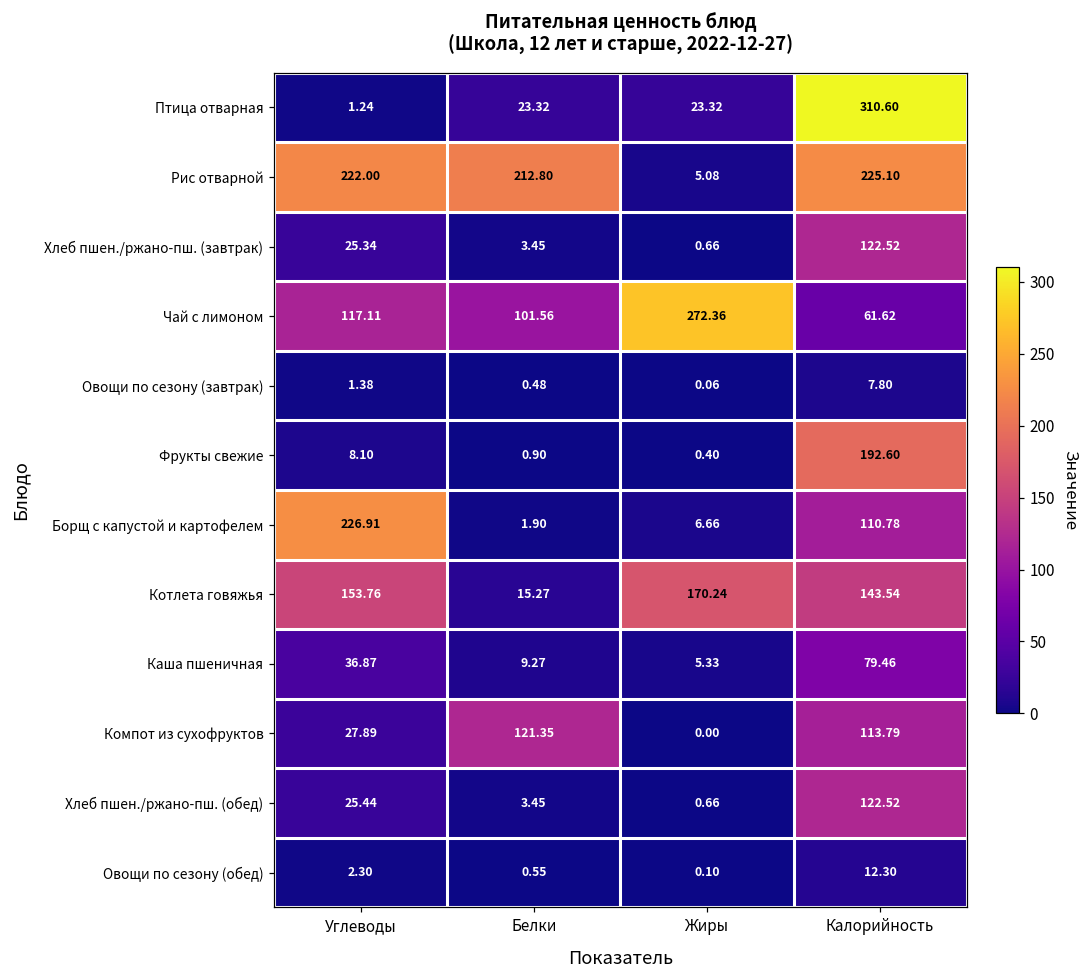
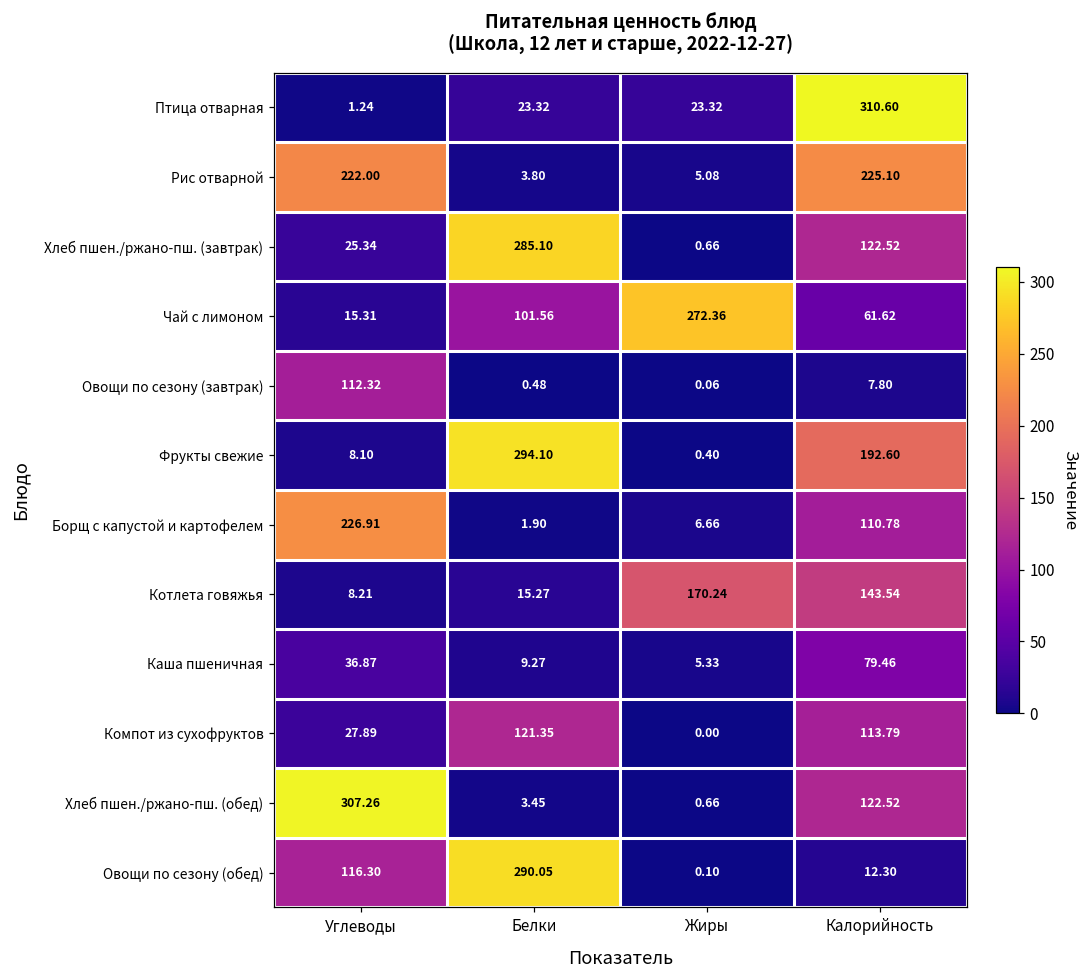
  {
    "Птица отварная": {
      "Углеводы": 1.24,
      "Белки": 23.32,
      "Жиры": 23.32,
      "Калорийность": 310.60
    },
    "Рис отварной": {
      "Углеводы": 222.00,
-     "Белки": 212.80,
+     "Белки": 3.80,
      "Жиры": 5.08,
      "Калорийность": 225.10
    },
    "Хлеб пшен./ржано-пш. (завтрак)": {
      "Углеводы": 25.34,
-     "Белки": 3.45,
+     "Белки": 285.10,
      "Жиры": 0.66,
      "Калорийность": 122.52
    },
    "Чай с лимоном": {
-     "Углеводы": 117.11,
+     "Углеводы": 15.31,
      "Белки": 101.56,
      "Жиры": 272.36,
      "Калорийность": 61.62
    },
    "Овощи по сезону (завтрак)": {
-     "Углеводы": 1.38,
+     "Углеводы": 112.32,
      "Белки": 0.48,
      "Жиры": 0.06,
      "Калорийность": 7.80
    },
    "Фрукты свежие": {
      "Углеводы": 8.10,
-     "Белки": 0.90,
+     "Белки": 294.10,
      "Жиры": 0.40,
      "Калорийность": 192.60
    },
    "Борщ с капустой и картофелем": {
      "Углеводы": 226.91,
      "Белки": 1.90,
      "Жиры": 6.66,
      "Калорийность": 110.78
    },
    "Котлета говяжья": {
-     "Углеводы": 153.76,
+     "Углеводы": 8.21,
      "Белки": 15.27,
      "Жиры": 170.24,
      "Калорийность": 143.54
    },
    "Каша пшеничная": {
      "Углеводы": 36.87,
      "Белки": 9.27,
      "Жиры": 5.33,
      "Калорийность": 79.46
    },
    "Компот из сухофруктов": {
      "Углеводы": 27.89,
      "Белки": 121.35,
      "Жиры": 0.00,
      "Калорийность": 113.79
    },
    "Хлеб пшен./ржано-пш. (обед)": {
-     "Углеводы": 25.44,
+     "Углеводы": 307.26,
      "Белки": 3.45,
      "Жиры": 0.66,
      "Калорийность": 122.52
    },
    "Овощи по сезону (обед)": {
-     "Углеводы": 2.30,
-     "Белки": 0.55,
+     "Углеводы": 116.30,
+     "Белки": 290.05,
      "Жиры": 0.10,
      "Калорийность": 12.30
    }
  }
